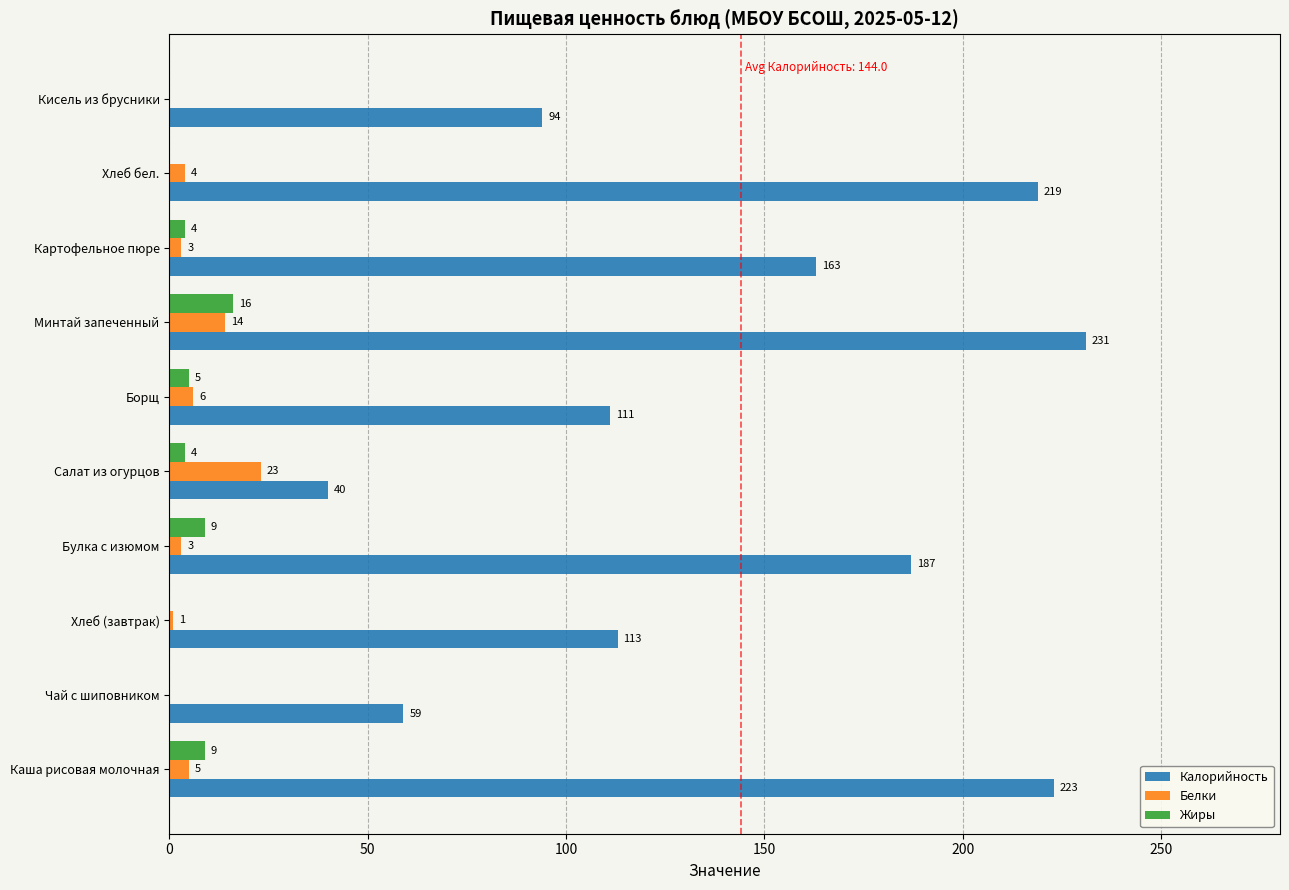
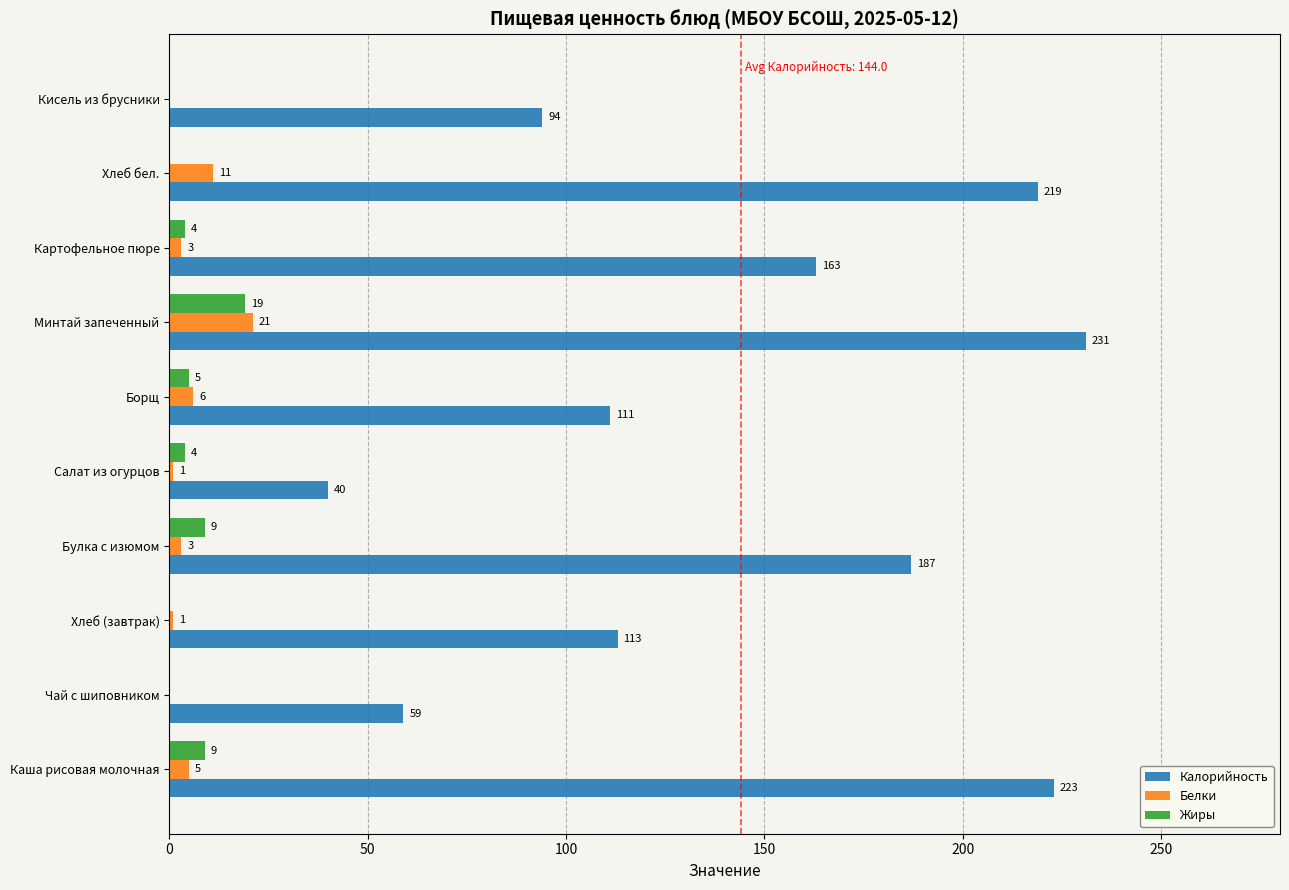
  {
    "Калорийность": {
      "Кисель из брусники": 94,
      "Хлеб бел.": 219,
      "Картофельное пюре": 163,
      "Минтай запеченный": 231,
      "Борщ": 111,
      "Салат из огурцов": 40,
      "Булка с изюмом": 187,
      "Хлеб (завтрак)": 113,
      "Чай с шиповником": 59,
      "Каша рисовая молочная": 223
    },
    "Белки": {
-     "Хлеб бел.": 4,
+     "Хлеб бел.": 11,
      "Картофельное пюре": 3,
-     "Минтай запеченный": 14,
+     "Минтай запеченный": 21,
      "Борщ": 6,
-     "Салат из огурцов": 23,
+     "Салат из огурцов": 1,
      "Булка с изюмом": 3,
      "Хлеб (завтрак)": 1,
      "Каша рисовая молочная": 5
    },
    "Жиры": {
      "Картофельное пюре": 4,
-     "Минтай запеченный": 16,
+     "Минтай запеченный": 19,
      "Борщ": 5,
      "Салат из огурцов": 4,
      "Булка с изюмом": 9,
      "Каша рисовая молочная": 9
    }
  }
